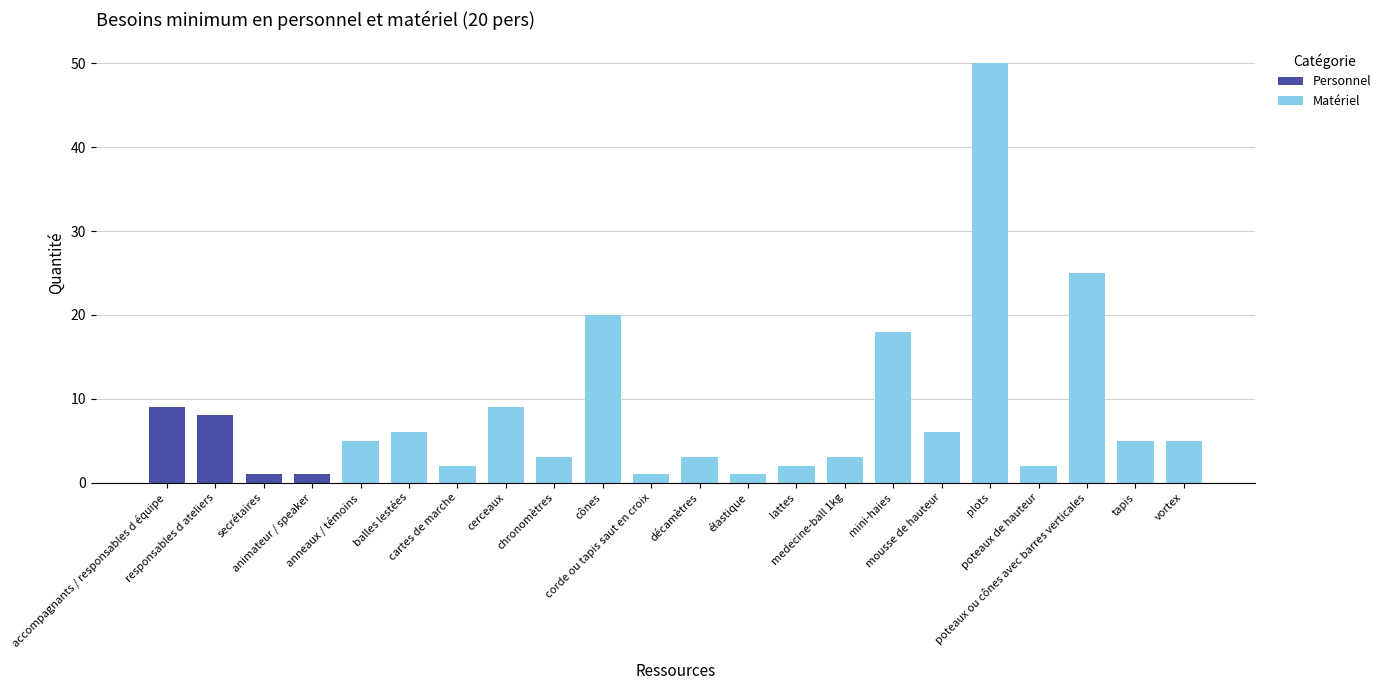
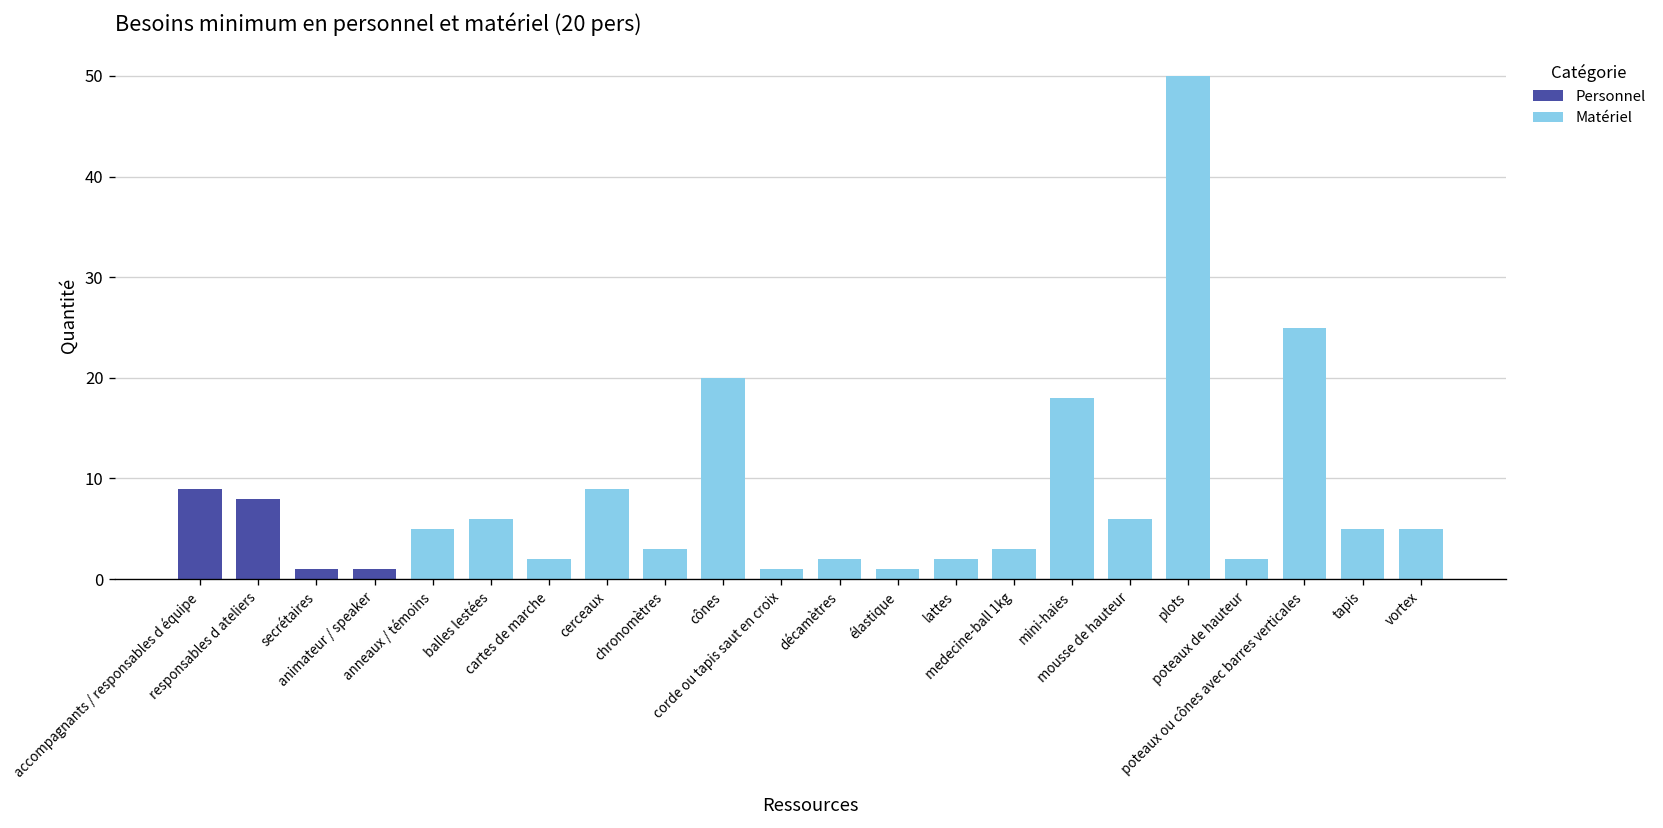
  {
    "Personnel": {
      "accompagnants / responsables d équipe": 9,
      "responsables d ateliers": 8,
      "secrétaires": 1,
      "animateur / speaker": 1,
      "anneaux / témoins": 0,
      "balles lestées": 0,
      "cartes de marche": 0,
      "cerceaux": 0,
      "chronomètres": 0,
      "cônes": 0,
      "corde ou tapis saut en croix": 0,
      "décamètres": 0,
      "élastique": 0,
      "lattes": 0,
      "medecine-ball 1kg": 0,
      "mini-haies": 0,
      "mousse de hauteur": 0,
      "plots": 0,
      "poteaux de hauteur": 0,
      "poteaux ou cônes avec barres verticales": 0,
      "tapis": 0,
      "vortex": 0
    },
    "Matériel": {
      "accompagnants / responsables d équipe": 0,
      "responsables d ateliers": 0,
      "secrétaires": 0,
      "animateur / speaker": 0,
      "anneaux / témoins": 5,
      "balles lestées": 6,
      "cartes de marche": 2,
      "cerceaux": 9,
      "chronomètres": 3,
      "cônes": 20,
      "corde ou tapis saut en croix": 1,
-     "décamètres": 3,
+     "décamètres": 2,
      "élastique": 1,
      "lattes": 2,
      "medecine-ball 1kg": 3,
      "mini-haies": 18,
      "mousse de hauteur": 6,
      "plots": 50,
      "poteaux de hauteur": 2,
      "poteaux ou cônes avec barres verticales": 25,
      "tapis": 5,
      "vortex": 5
    }
  }
